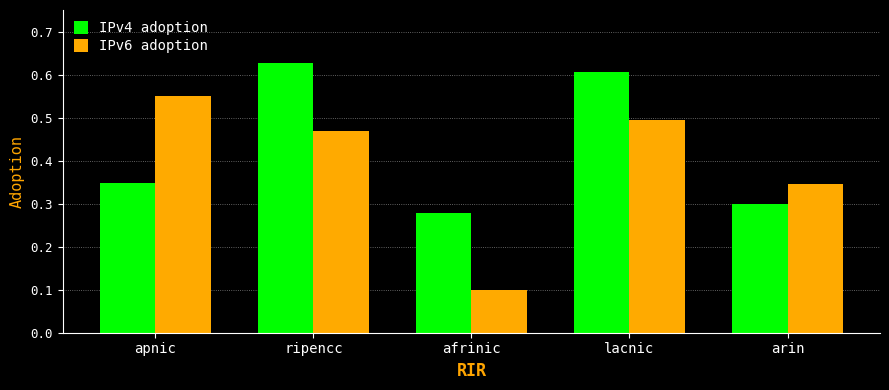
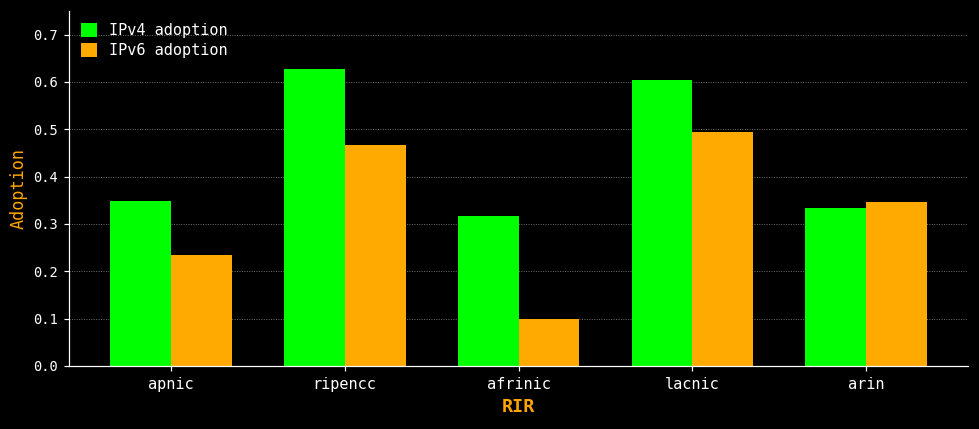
  {
    "IPv4 adoption": {
      "apnic": 0.35,
      "ripencc": 0.63,
-     "afrinic": 0.28,
+     "afrinic": 0.32,
      "lacnic": 0.61,
-     "arin": 0.30
+     "arin": 0.33
    },
    "IPv6 adoption": {
-     "apnic": 0.55,
+     "apnic": 0.23,
      "ripencc": 0.47,
      "afrinic": 0.10,
      "lacnic": 0.49,
      "arin": 0.35
    }
  }
